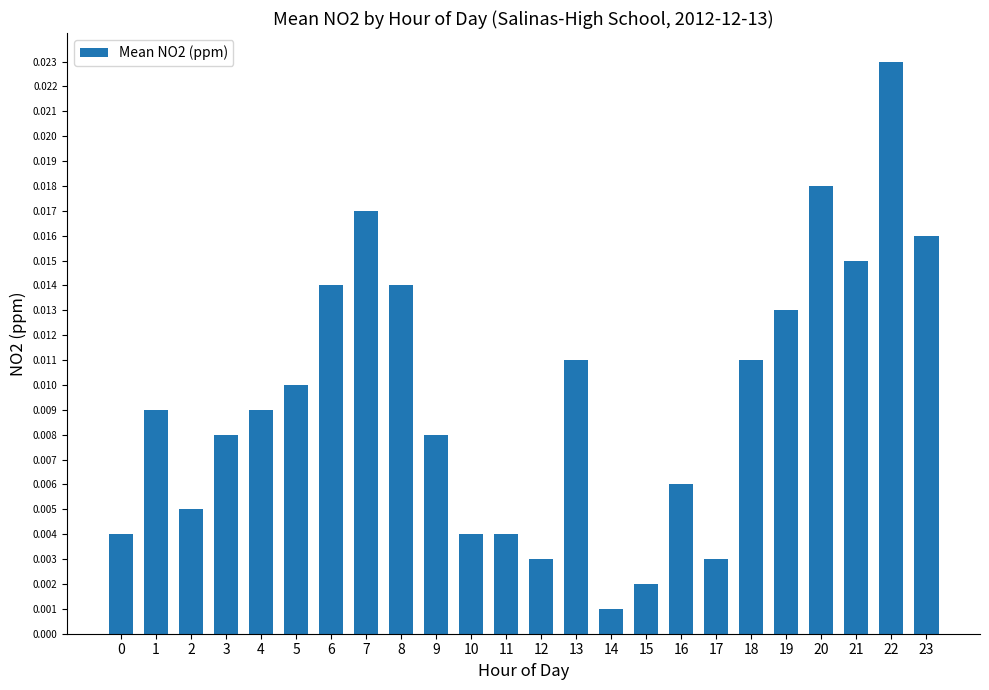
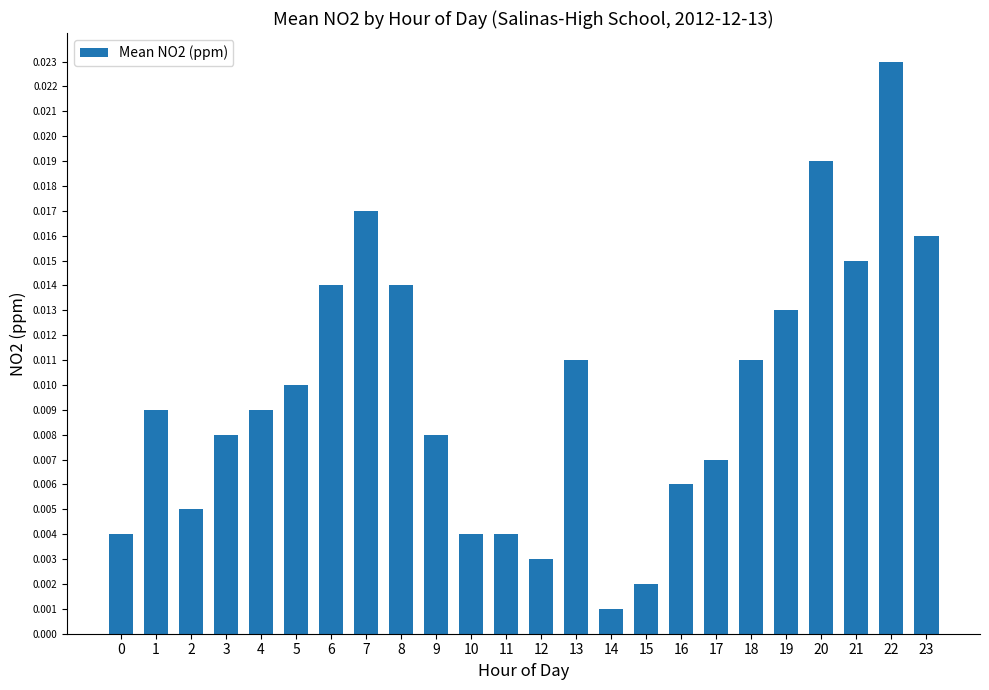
  {
    "0": 0.004,
    "1": 0.009,
    "2": 0.005,
    "3": 0.008,
    "4": 0.009,
    "5": 0.010,
    "6": 0.014,
    "7": 0.017,
    "8": 0.014,
    "9": 0.008,
    "10": 0.004,
    "11": 0.004,
    "12": 0.003,
    "13": 0.011,
    "14": 0.001,
    "15": 0.002,
    "16": 0.006,
-   "17": 0.003,
+   "17": 0.007,
    "18": 0.011,
    "19": 0.013,
-   "20": 0.018,
+   "20": 0.019,
    "21": 0.015,
    "22": 0.023,
    "23": 0.016
  }
